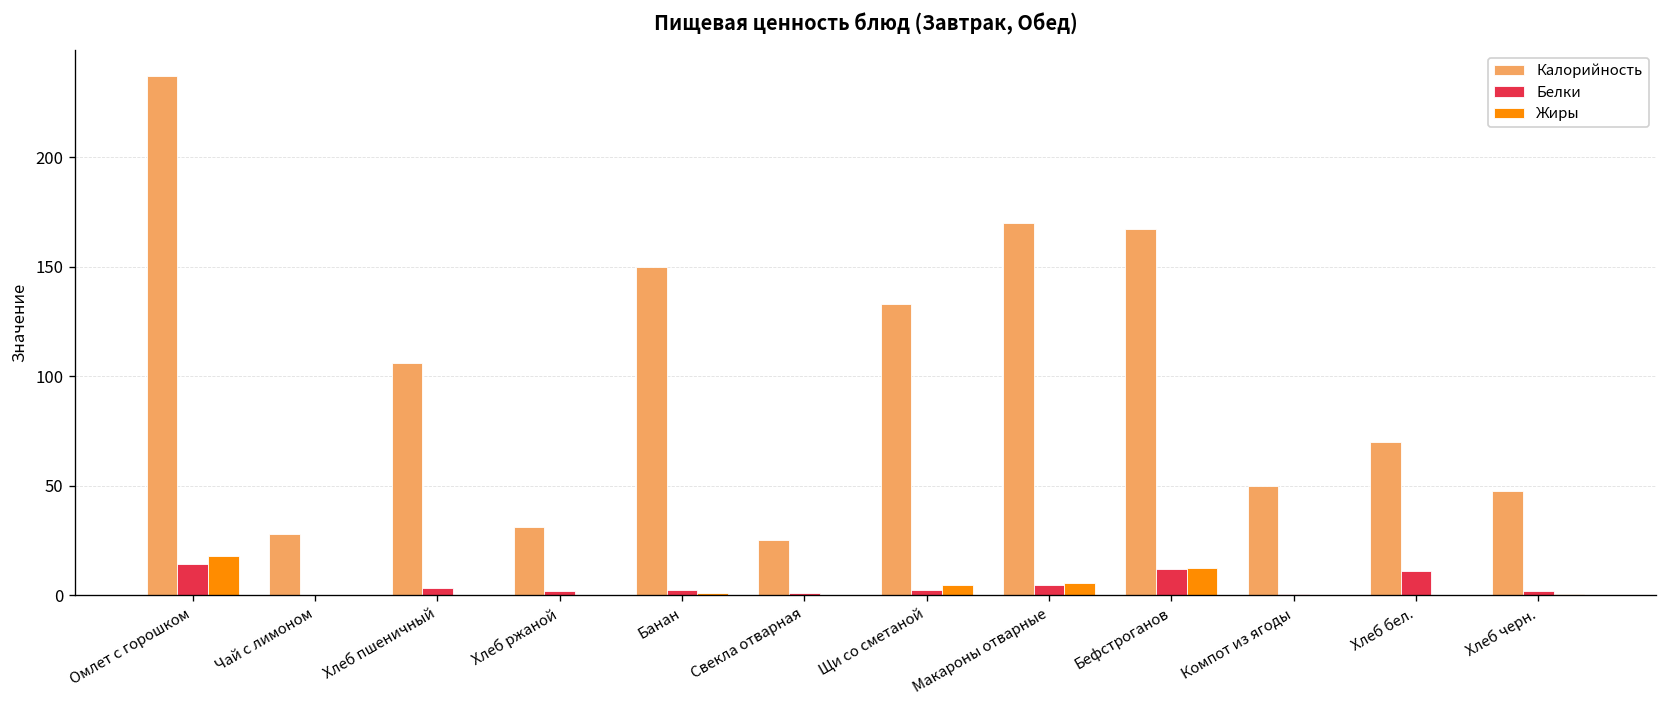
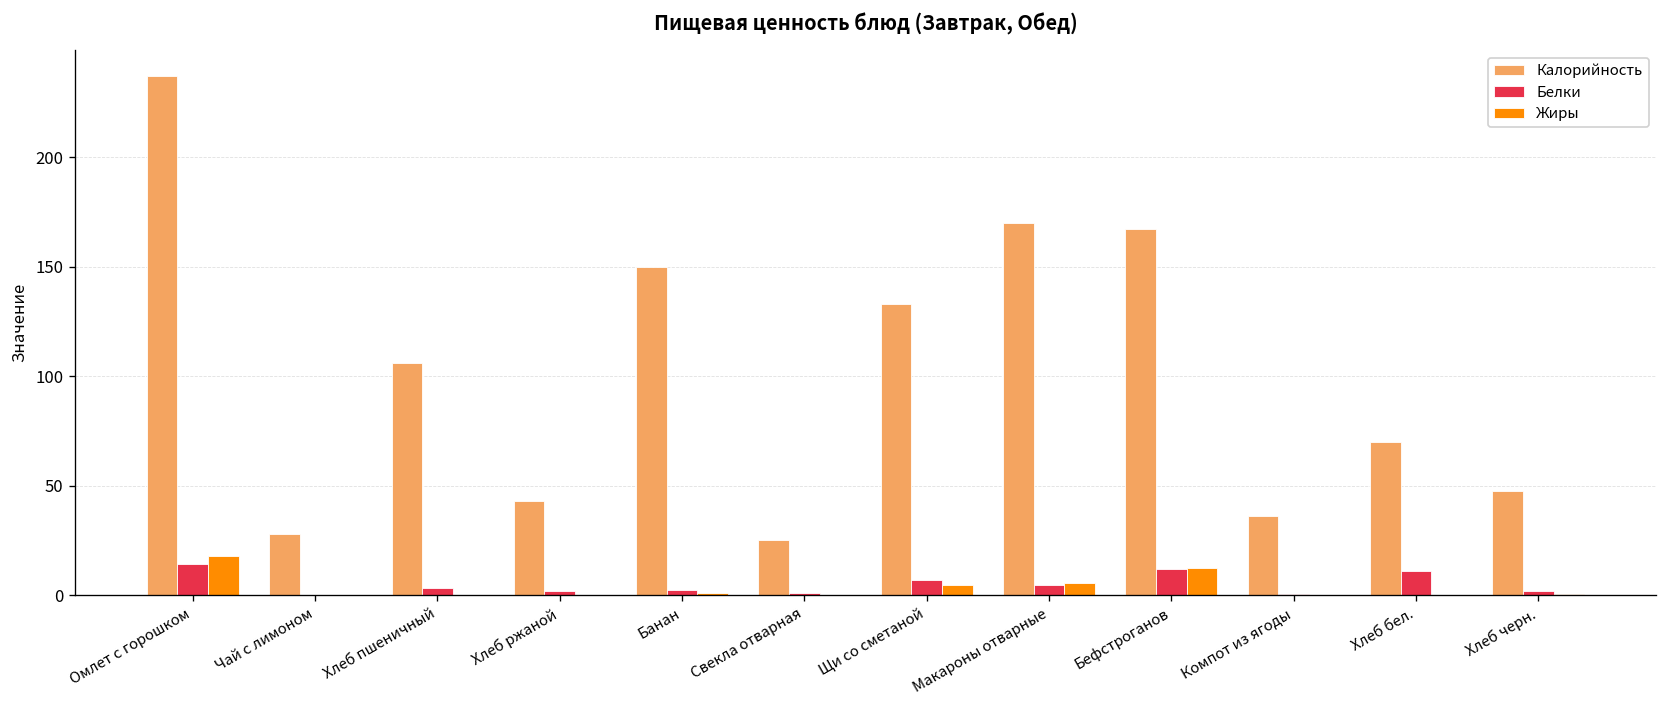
  {
    "Калорийность": {
      "Омлет с горошком": 237,
      "Чай с лимоном": 28,
      "Хлеб пшеничный": 106,
-     "Хлеб ржаной": 31,
+     "Хлеб ржаной": 43,
      "Банан": 150,
      "Свекла отварная": 25,
      "Щи со сметаной": 133,
      "Макароны отварные": 170,
      "Бефстроганов": 167,
-     "Компот из ягоды": 50,
+     "Компот из ягоды": 36,
      "Хлеб бел.": 70,
      "Хлеб черн.": 48
    },
    "Белки": {
      "Омлет с горошком": 14,
      "Хлеб пшеничный": 3,
      "Хлеб ржаной": 2,
      "Банан": 2,
-     "Щи со сметаной": 2,
+     "Щи со сметаной": 7,
      "Макароны отварные": 4,
      "Бефстроганов": 12,
      "Хлеб бел.": 11,
      "Хлеб черн.": 2
    },
    "Жиры": {
      "Омлет с горошком": 18,
      "Хлеб пшеничный": 0,
      "Хлеб ржаной": 0,
      "Щи со сметаной": 5,
      "Макароны отварные": 5,
      "Бефстроганов": 12,
      "Хлеб бел.": 0
    }
  }
